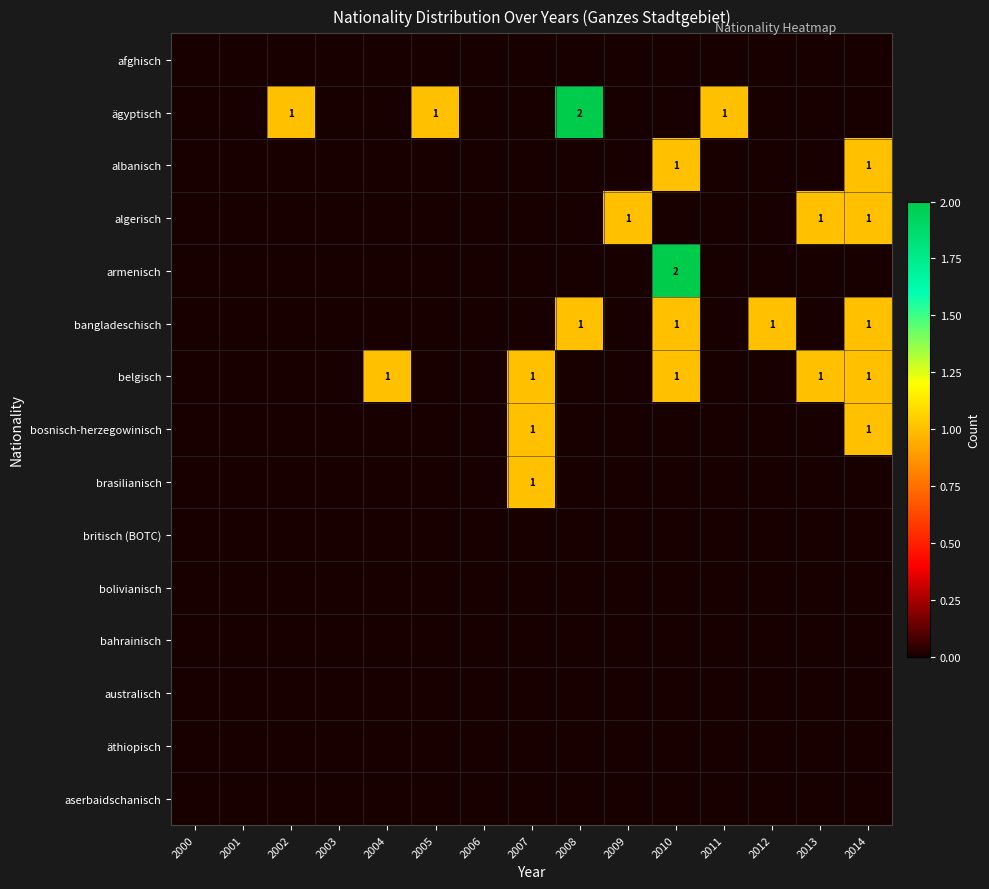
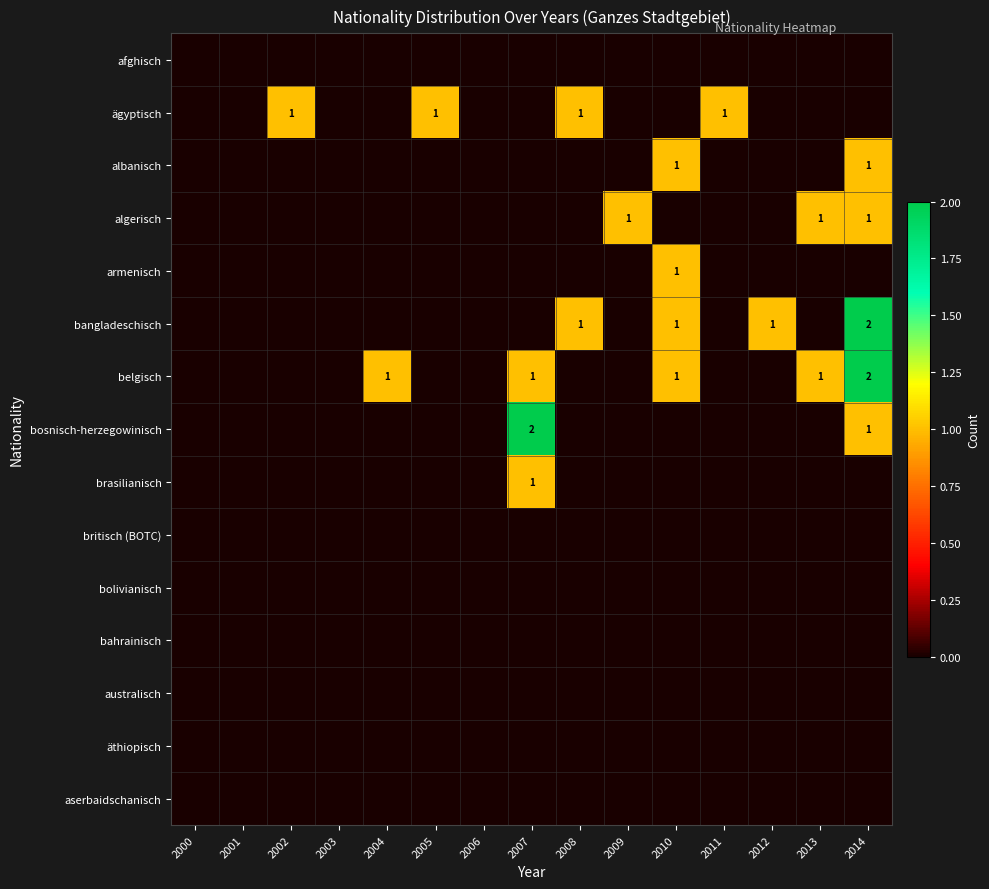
  {
    "ägyptisch": {
      "2002": 1,
      "2005": 1,
-     "2008": 2,
+     "2008": 1,
      "2011": 1
    },
    "albanisch": {
      "2010": 1,
      "2014": 1
    },
    "algerisch": {
      "2009": 1,
      "2013": 1,
      "2014": 1
    },
    "armenisch": {
-     "2010": 2
+     "2010": 1
    },
    "bangladeschisch": {
      "2008": 1,
      "2010": 1,
      "2012": 1,
-     "2014": 1
+     "2014": 2
    },
    "belgisch": {
      "2004": 1,
      "2007": 1,
      "2010": 1,
      "2013": 1,
-     "2014": 1
+     "2014": 2
    },
    "bosnisch-herzegowinisch": {
-     "2007": 1,
+     "2007": 2,
      "2014": 1
    },
    "brasilianisch": {
      "2007": 1
    }
  }
